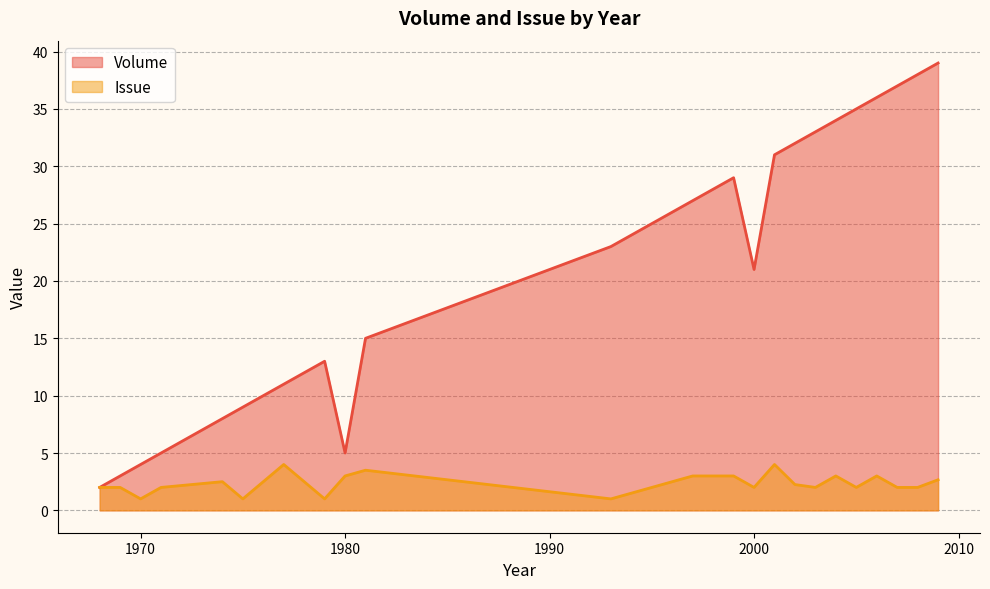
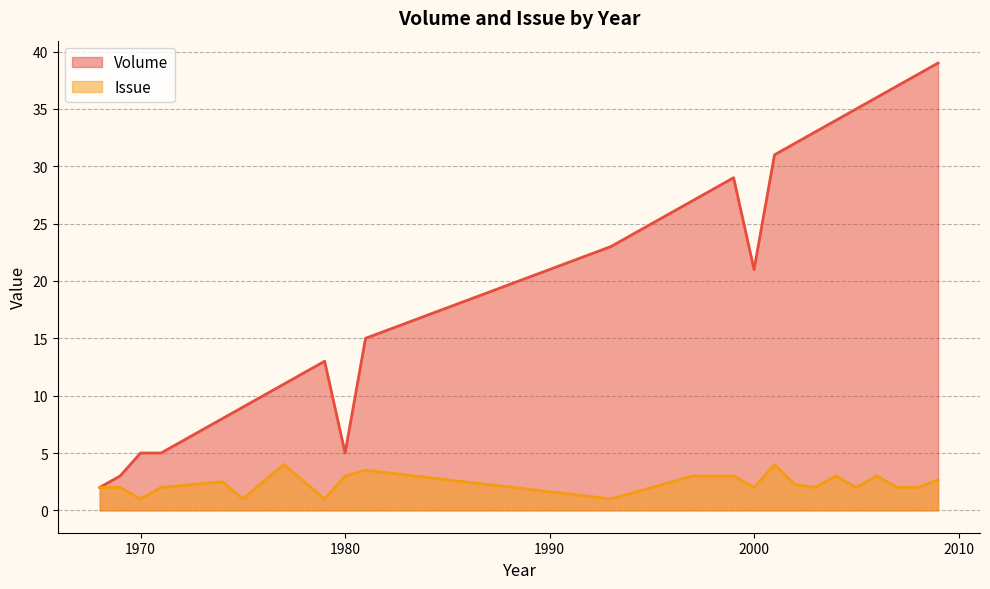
  {
    "Volume": {
-     "1970": 4,
+     "1970": 5,
      "1980": 5,
      "2000": 21
    },
    "Issue": {
      "1970": 1,
      "1980": 3,
      "2000": 2
    }
  }
